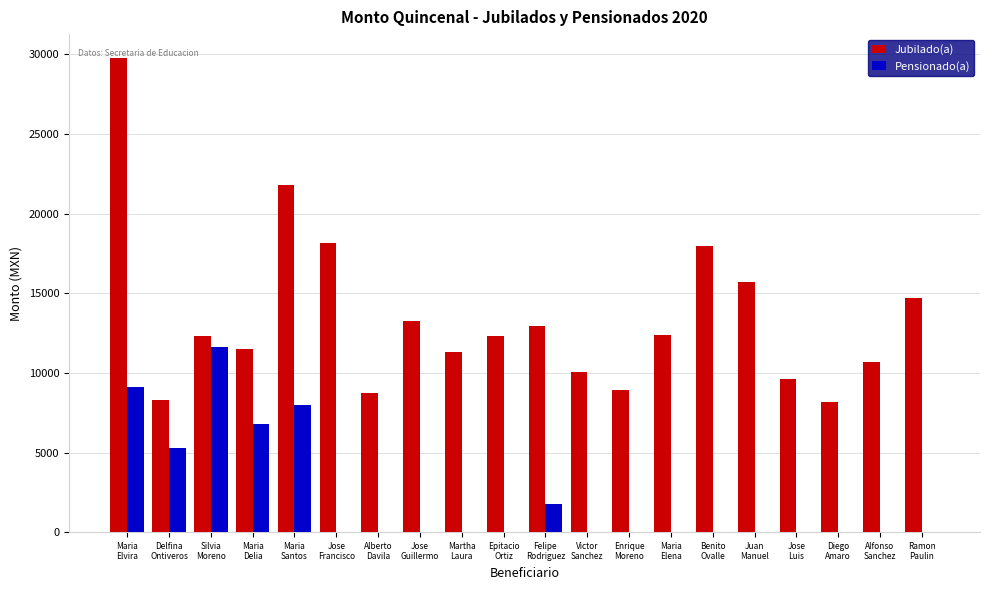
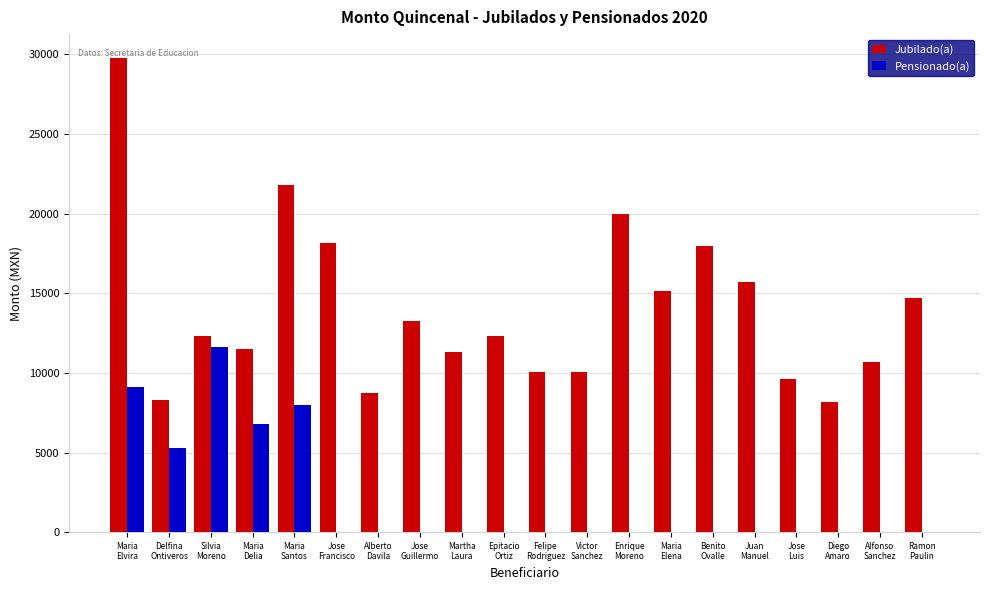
  {
    "Jubilado(a)": {
      "Maria Elvira": 29800,
      "Delfina Ontiveros": 8300,
      "Silvia Moreno": 12300,
      "Maria Delia": 11500,
      "Maria Santos": 21800,
      "Jose Francisco": 18200,
      "Alberto Davila": 8700,
      "Jose Guillermo": 13200,
      "Martha Laura": 11300,
      "Epitacio Ortiz": 12300,
-     "Felipe Rodriguez": 12900,
+     "Felipe Rodriguez": 10000,
      "Victor Sanchez": 10000,
-     "Enrique Moreno": 9000,
-     "Maria Elena": 12400,
+     "Enrique Moreno": 20000,
+     "Maria Elena": 15200,
      "Benito Ovalle": 18000,
      "Juan Manuel": 15700,
      "Jose Luis": 9600,
      "Diego Amaro": 8200,
      "Alfonso Sanchez": 10700,
      "Ramon Paulin": 14700
    },
    "Pensionado(a)": {
      "Maria Elvira": 9100,
      "Delfina Ontiveros": 5300,
      "Silvia Moreno": 11600,
      "Maria Delia": 6800,
      "Maria Santos": 8000,
      "Jose Francisco": 0,
      "Alberto Davila": 0,
      "Jose Guillermo": 0,
      "Martha Laura": 0,
      "Epitacio Ortiz": 0,
-     "Felipe Rodriguez": 1800,
+     "Felipe Rodriguez": 0,
      "Victor Sanchez": 0,
      "Enrique Moreno": 0,
      "Maria Elena": 0,
      "Benito Ovalle": 0,
      "Juan Manuel": 0,
      "Jose Luis": 0,
      "Diego Amaro": 0,
      "Alfonso Sanchez": 0,
      "Ramon Paulin": 0
    }
  }
